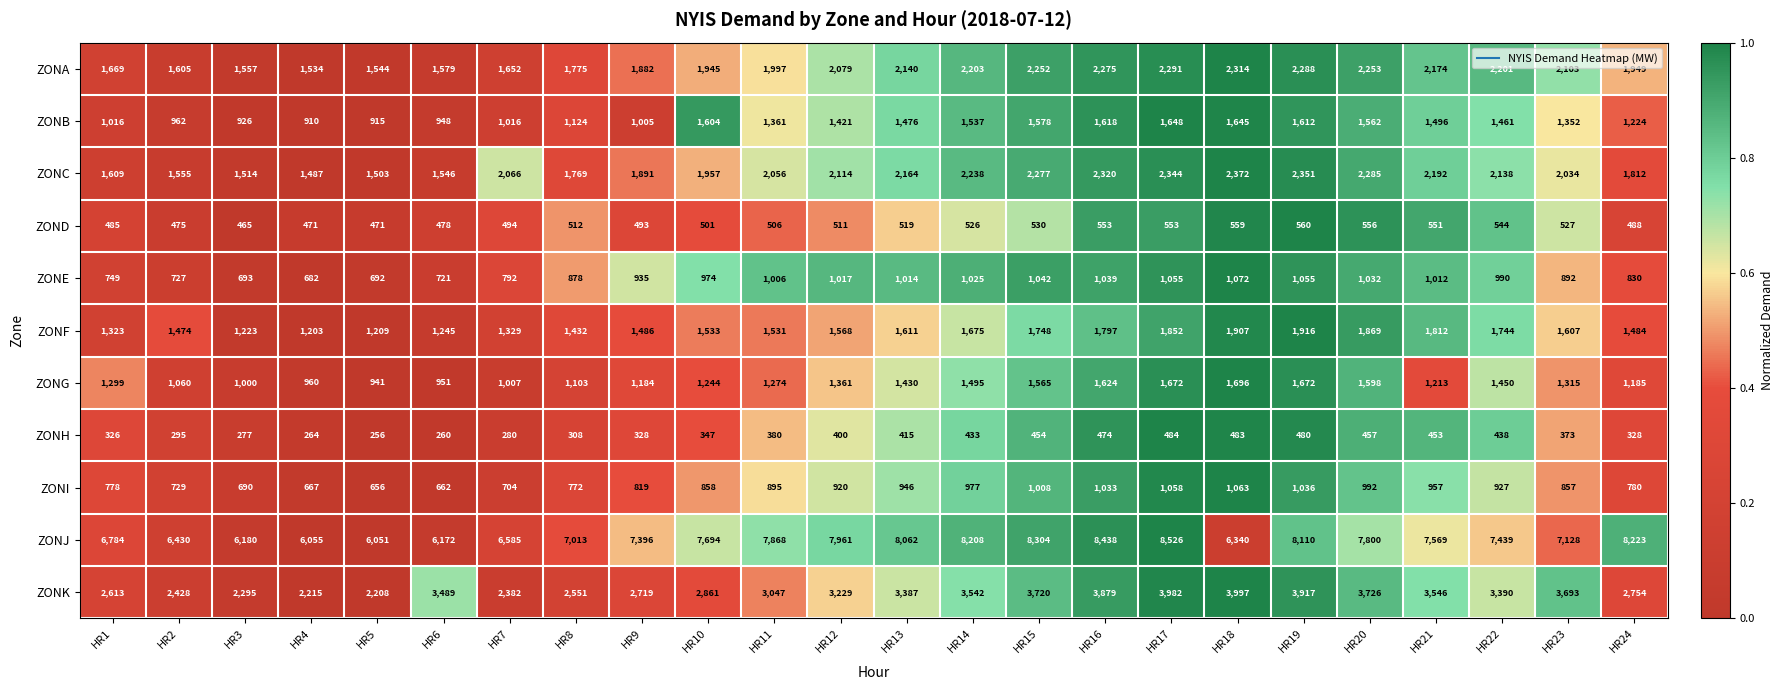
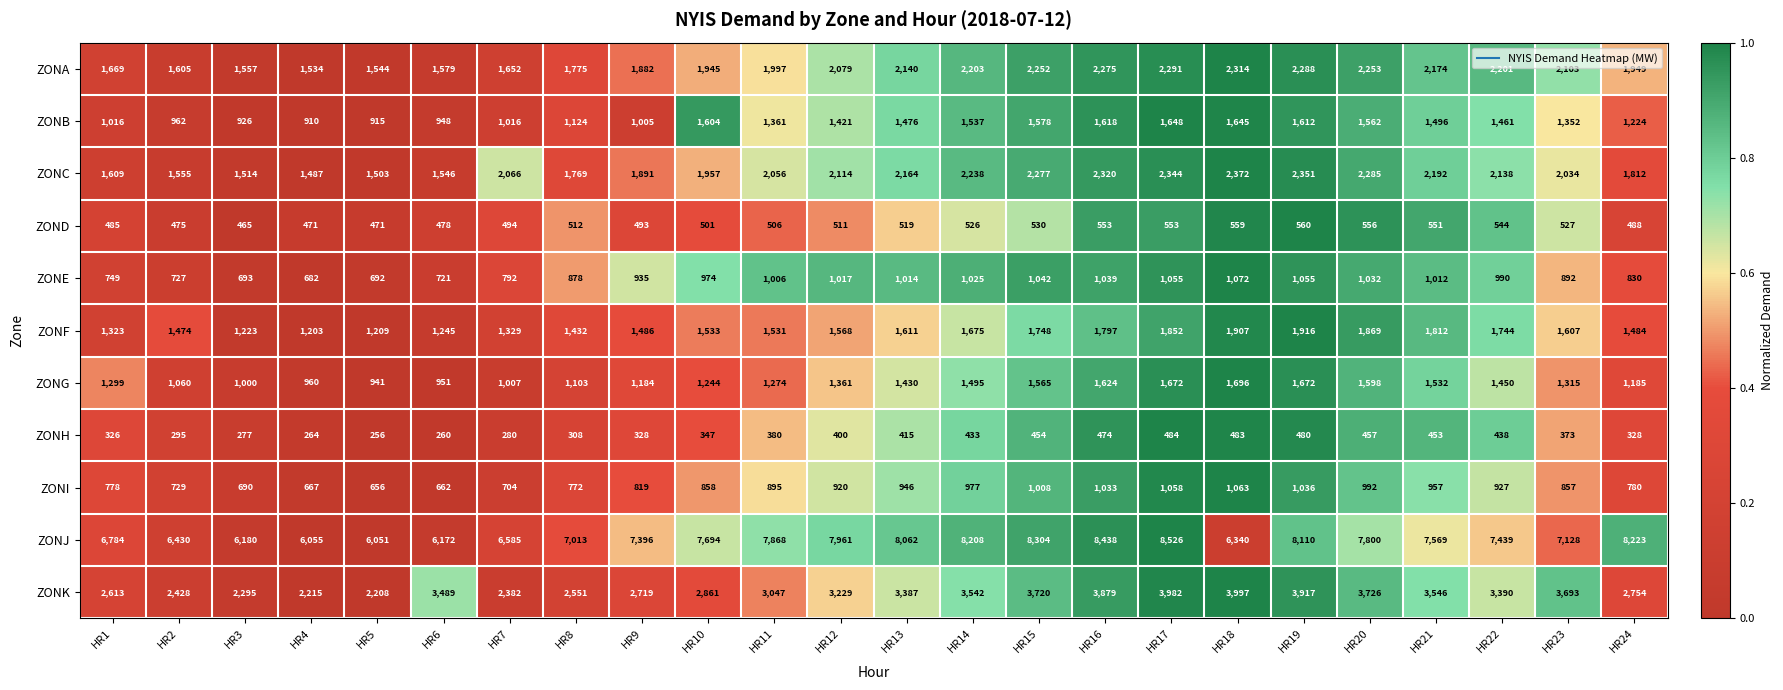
  {
    "ZONG": {
      "HR1": "1,299",
      "HR2": "1,060",
      "HR3": "1,000",
      "HR4": "960",
      "HR5": "941",
      "HR6": "951",
      "HR7": "1,007",
      "HR8": "1,103",
      "HR9": "1,184",
      "HR10": "1,244",
      "HR11": "1,274",
      "HR12": "1,361",
      "HR13": "1,430",
      "HR14": "1,495",
      "HR15": "1,565",
      "HR16": "1,624",
      "HR17": "1,672",
      "HR18": "1,696",
      "HR19": "1,672",
      "HR20": "1,598",
-     "HR21": "1,213",
+     "HR21": "1,532",
      "HR22": "1,450",
      "HR23": "1,315",
      "HR24": "1,185"
    }
  }
